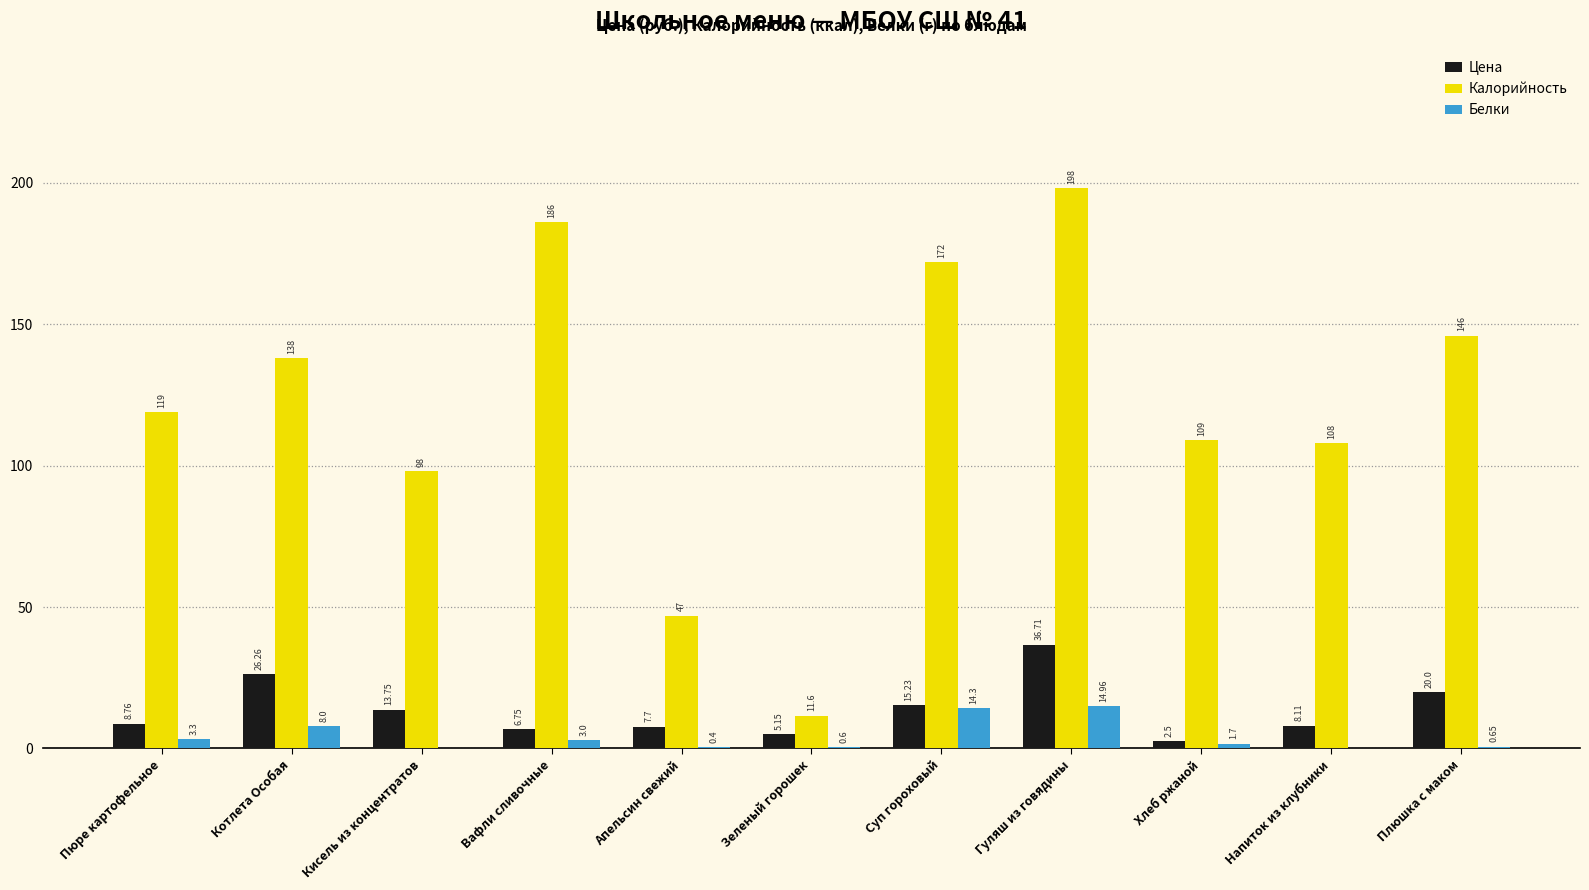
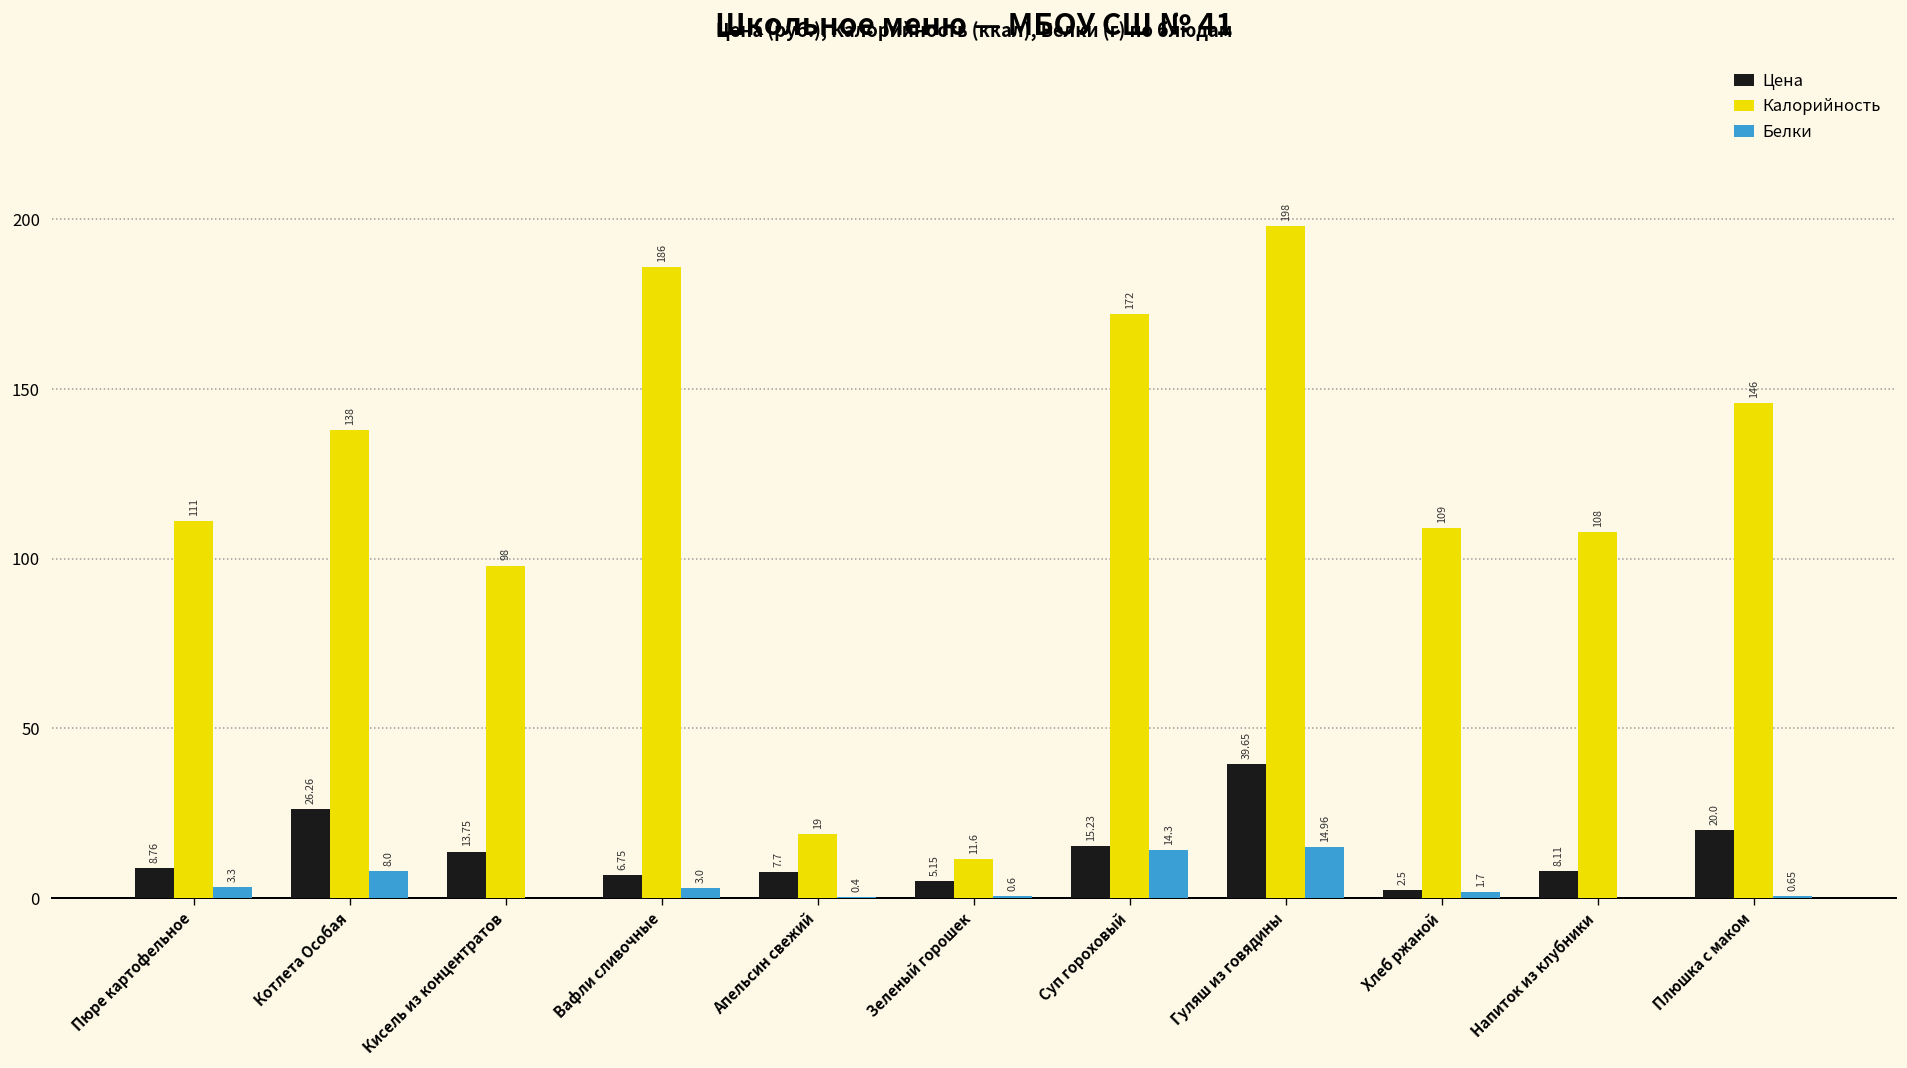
  {
    "Цена": {
      "Пюре картофельное": 8.76,
      "Котлета Особая": 26.26,
      "Кисель из концентратов": 13.75,
      "Вафли сливочные": 6.75,
      "Апельсин свежий": 7.7,
      "Зеленый горошек": 5.15,
      "Суп гороховый": 15.23,
-     "Гуляш из говядины": 36.71,
+     "Гуляш из говядины": 39.65,
      "Хлеб ржаной": 2.5,
      "Напиток из клубники": 8.11,
      "Плюшка с маком": 20.0
    },
    "Калорийность": {
-     "Пюре картофельное": 119,
+     "Пюре картофельное": 111,
      "Котлета Особая": 138,
      "Кисель из концентратов": 98,
      "Вафли сливочные": 186,
-     "Апельсин свежий": 47,
+     "Апельсин свежий": 19,
      "Зеленый горошек": 11.6,
      "Суп гороховый": 172,
      "Гуляш из говядины": 198,
      "Хлеб ржаной": 109,
      "Напиток из клубники": 108,
      "Плюшка с маком": 146
    },
    "Белки": {
      "Пюре картофельное": 3.3,
      "Котлета Особая": 8.0,
      "Вафли сливочные": 3.0,
      "Апельсин свежий": 0.4,
      "Зеленый горошек": 0.6,
      "Суп гороховый": 14.3,
      "Гуляш из говядины": 14.96,
      "Хлеб ржаной": 1.7,
      "Плюшка с маком": 0.65
    }
  }
